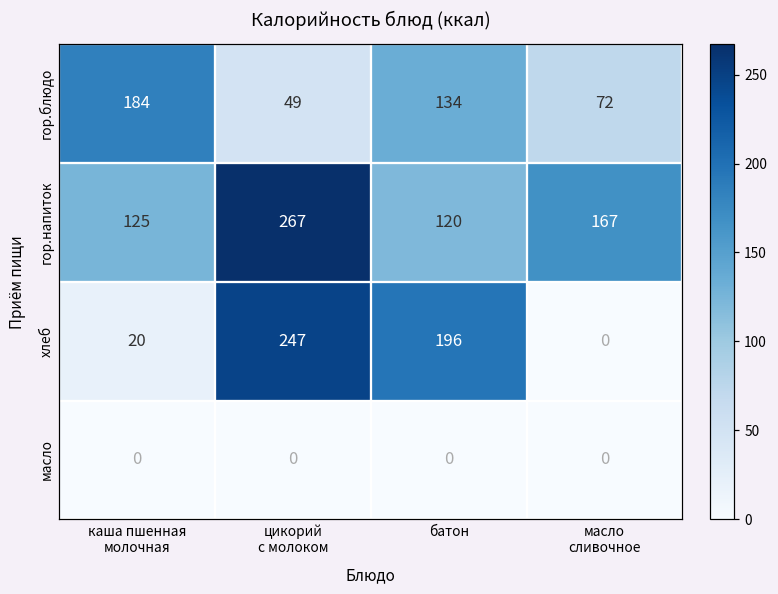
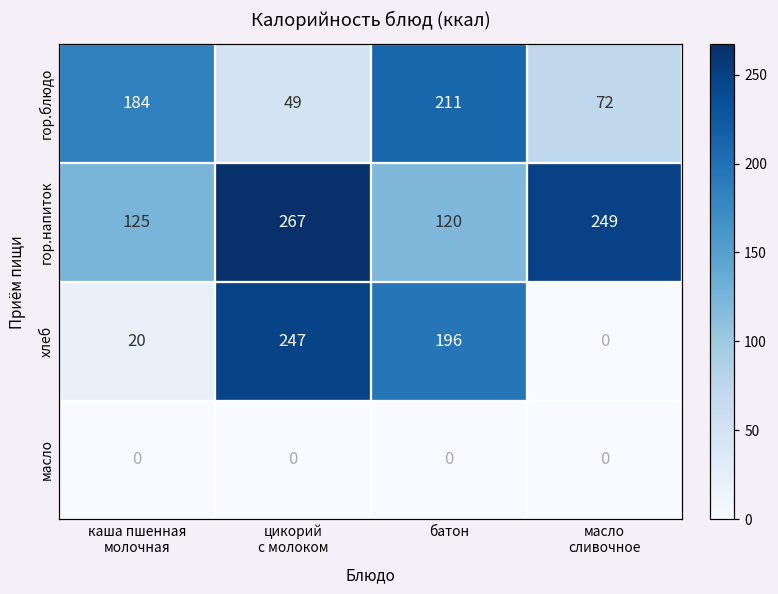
  {
    "гор.блюдо": {
      "каша пшенная молочная": 184,
      "цикорий с молоком": 49,
-     "батон": 134,
+     "батон": 211,
      "масло сливочное": 72
    },
    "гор.напиток": {
      "каша пшенная молочная": 125,
      "цикорий с молоком": 267,
      "батон": 120,
-     "масло сливочное": 167
+     "масло сливочное": 249
    },
    "хлеб": {
      "каша пшенная молочная": 20,
      "цикорий с молоком": 247,
      "батон": 196,
      "масло сливочное": 0
    },
    "масло": {
      "каша пшенная молочная": 0,
      "цикорий с молоком": 0,
      "батон": 0,
      "масло сливочное": 0
    }
  }
